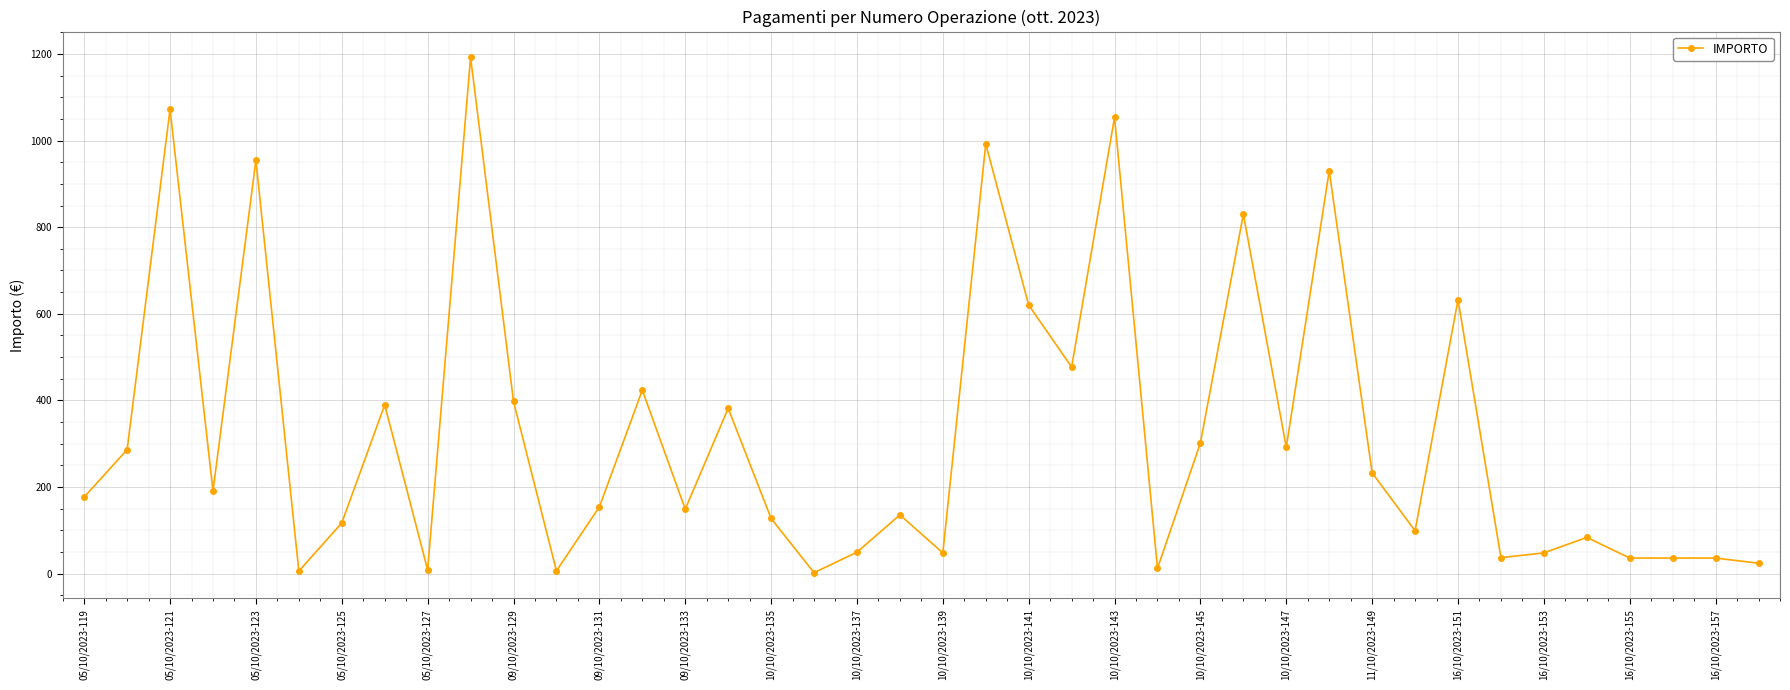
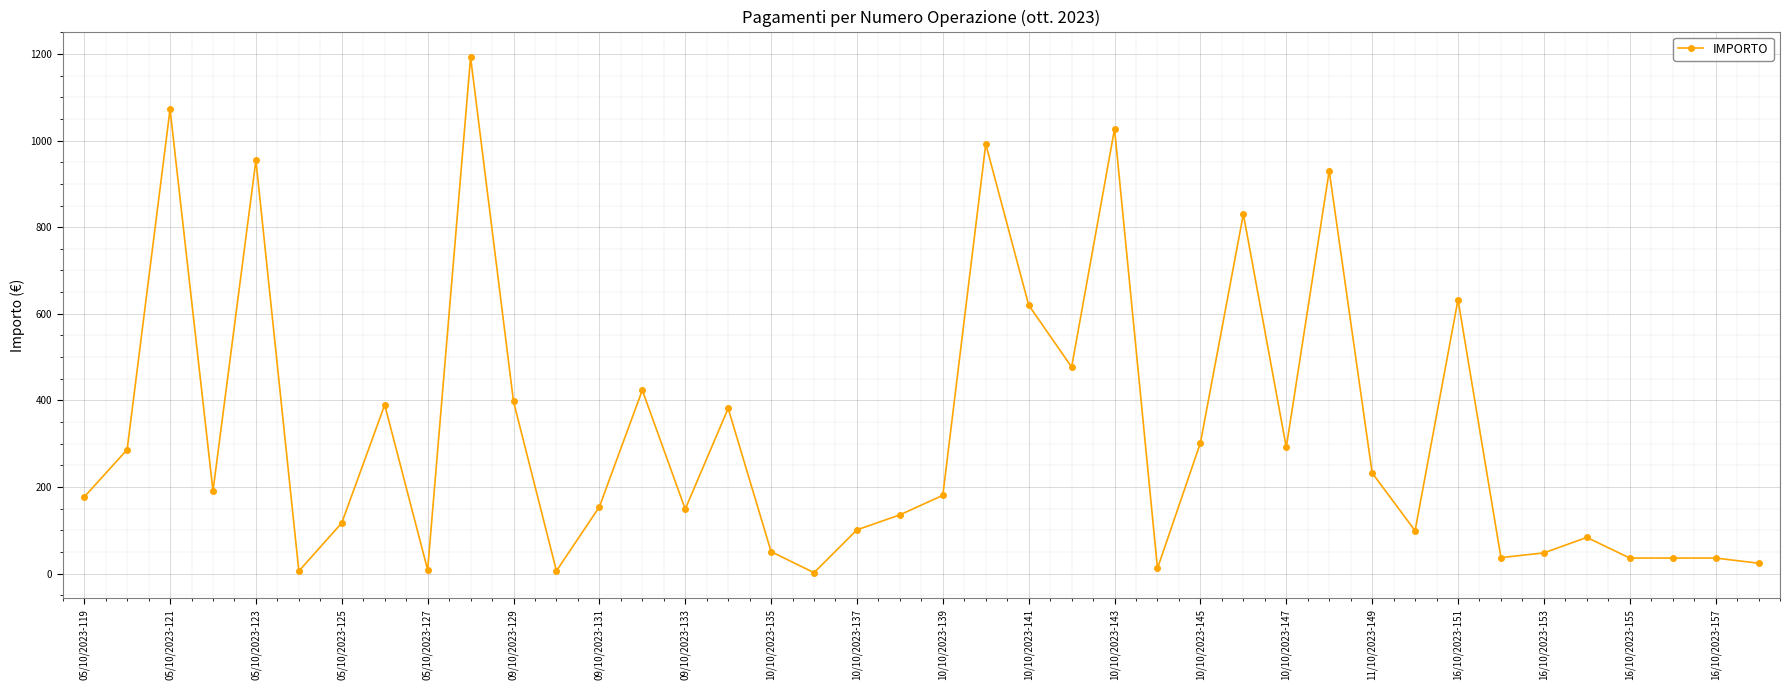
  {
    "05/10/2023-119": 180,
    "05/10/2023-121": 1070,
    "05/10/2023-123": 950,
    "05/10/2023-125": 120,
    "05/10/2023-127": 10,
    "09/10/2023-129": 400,
    "09/10/2023-131": 150,
    "09/10/2023-133": 150,
-   "10/10/2023-135": 130,
-   "10/10/2023-137": 50,
-   "10/10/2023-139": 50,
+   "10/10/2023-135": 50,
+   "10/10/2023-137": 100,
+   "10/10/2023-139": 180,
    "10/10/2023-141": 620,
-   "10/10/2023-143": 1050,
+   "10/10/2023-143": 1030,
    "10/10/2023-145": 300,
    "10/10/2023-147": 290,
    "11/10/2023-149": 230,
    "16/10/2023-151": 630,
    "16/10/2023-153": 50,
    "16/10/2023-155": 40,
    "16/10/2023-157": 40
  }
